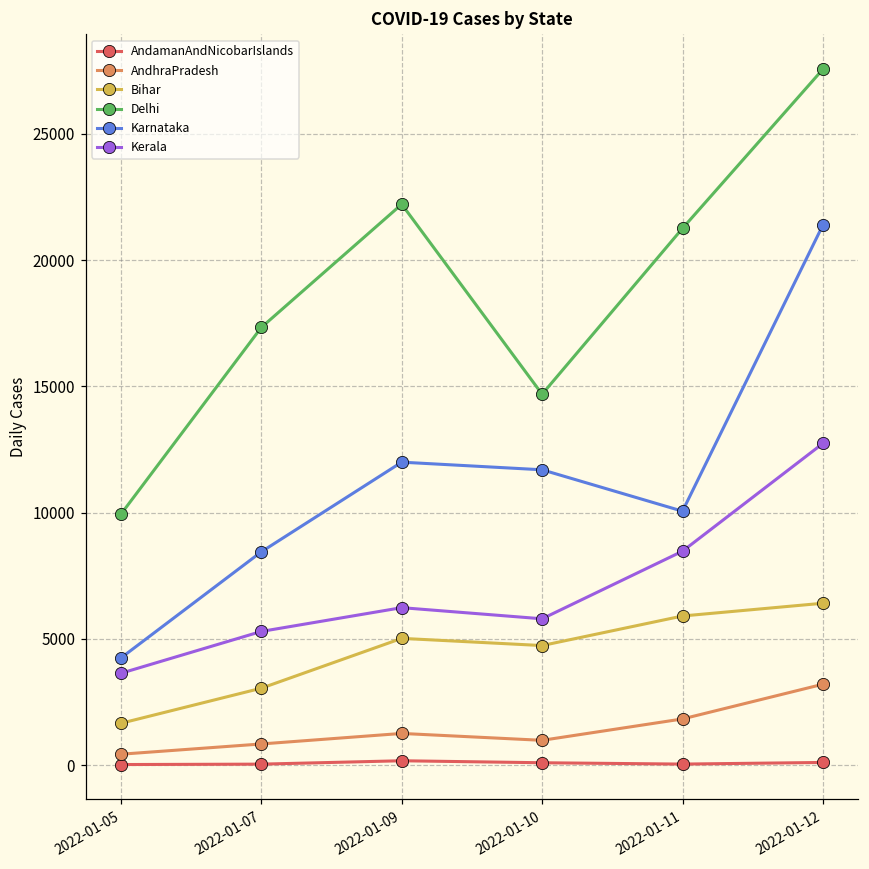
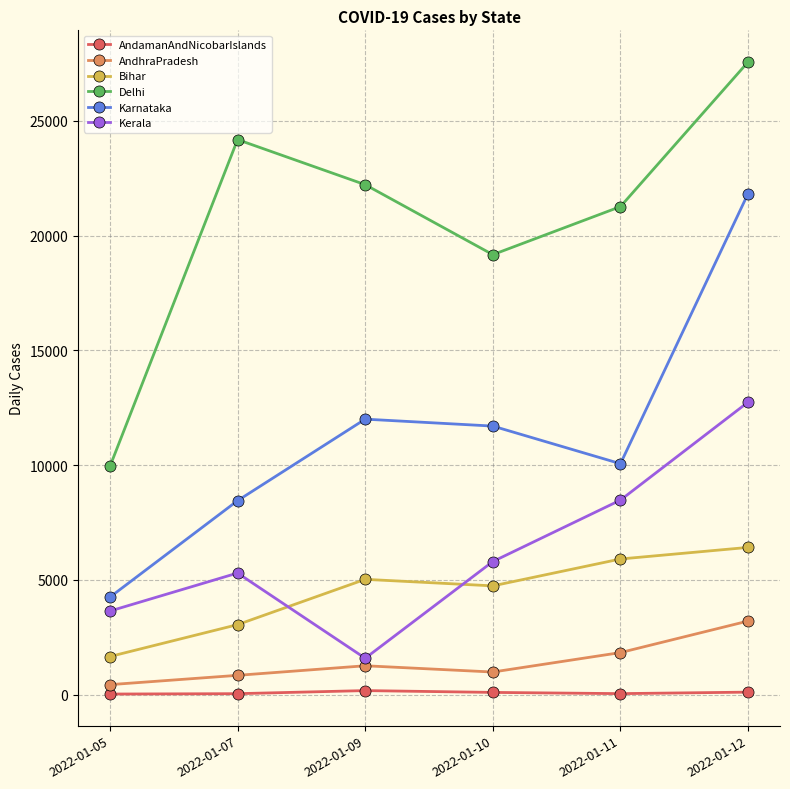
  {
    "Delhi": {
      "2022-01-05": 9900,
-     "2022-01-07": 17300,
+     "2022-01-07": 24200,
      "2022-01-09": 22200,
-     "2022-01-10": 14700,
+     "2022-01-10": 19200,
      "2022-01-11": 21300,
      "2022-01-12": 27600
    },
    "Karnataka": {
      "2022-01-05": 4200,
      "2022-01-07": 8400,
      "2022-01-09": 12000,
      "2022-01-10": 11700,
      "2022-01-11": 10100,
-     "2022-01-12": 21400
+     "2022-01-12": 21800
    },
    "Kerala": {
      "2022-01-05": 3600,
      "2022-01-07": 5300,
-     "2022-01-09": 6200,
+     "2022-01-09": 1600,
      "2022-01-10": 5800,
      "2022-01-11": 8500,
      "2022-01-12": 12700
    }
  }
